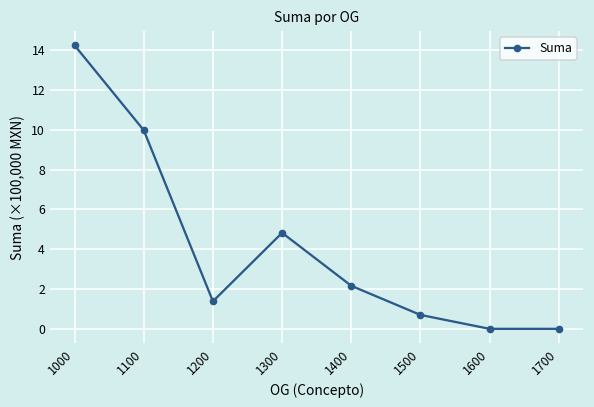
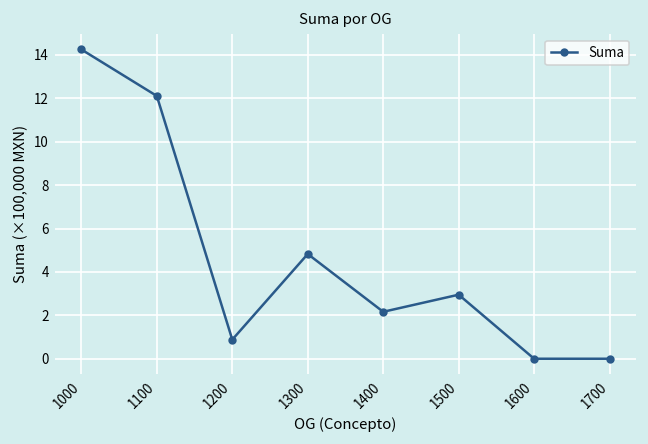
  {
    "1000": 14.2,
-   "1100": 10.0,
-   "1200": 1.4,
+   "1100": 12.1,
+   "1200": 0.9,
    "1300": 4.8,
    "1400": 2.2,
-   "1500": 0.7,
+   "1500": 3.0,
    "1600": 0.0,
    "1700": 0.0
  }
